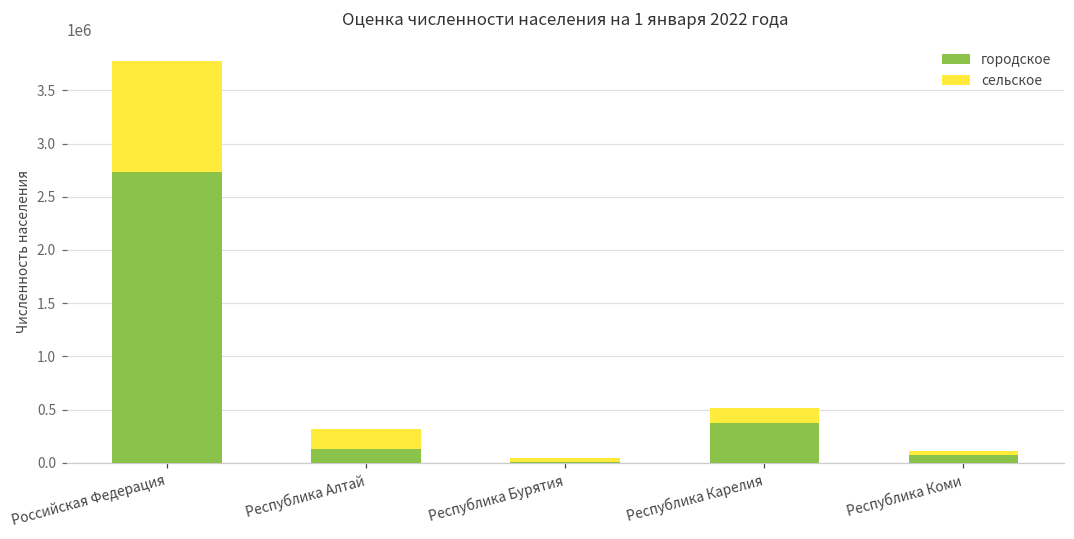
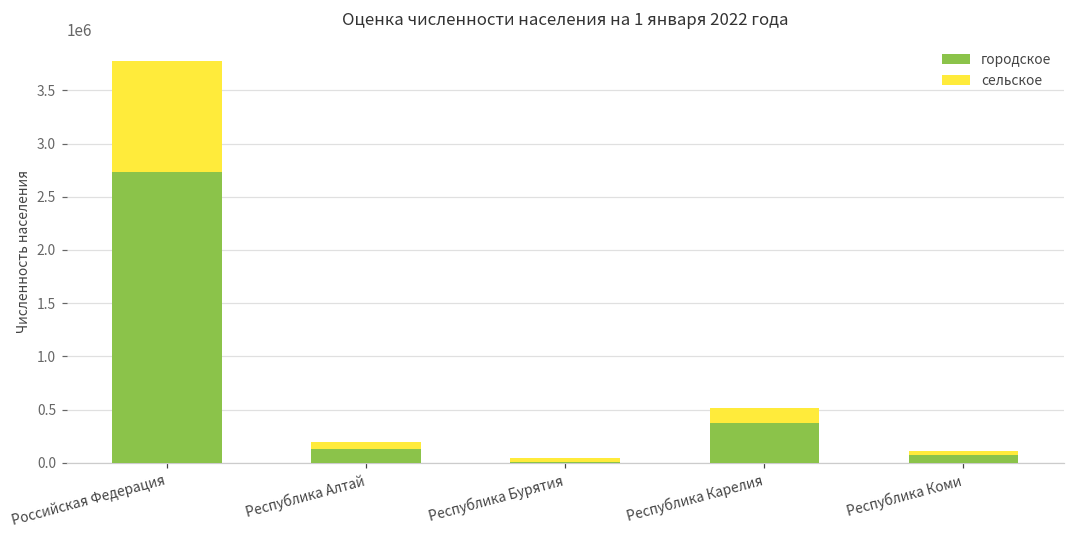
  {
    "городское": {
      "Российская Федерация": 2700000,
      "Республика Алтай": 100000,
      "Республика Карелия": 400000,
      "Республика Коми": 100000
    },
    "сельское": {
      "Российская Федерация": 1000000,
-     "Республика Алтай": 200000,
+     "Республика Алтай": 100000,
      "Республика Бурятия": 0,
      "Республика Карелия": 100000,
      "Республика Коми": 0
    }
  }
